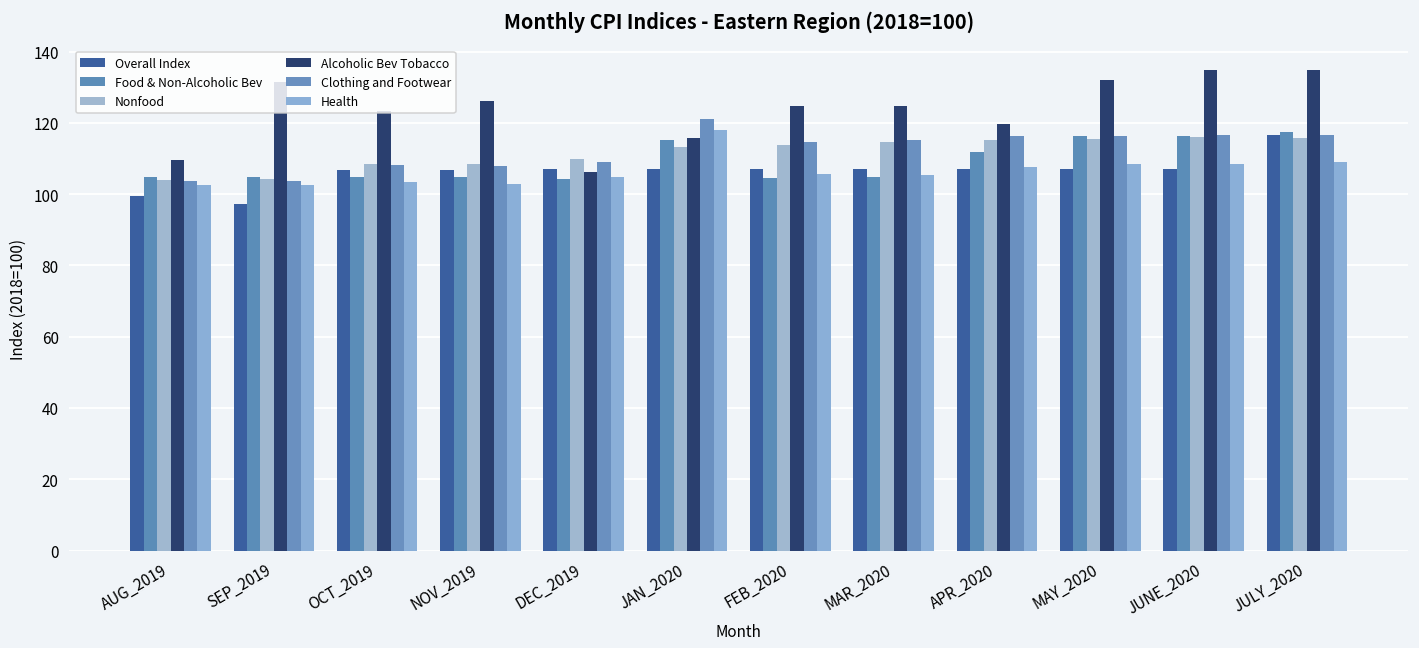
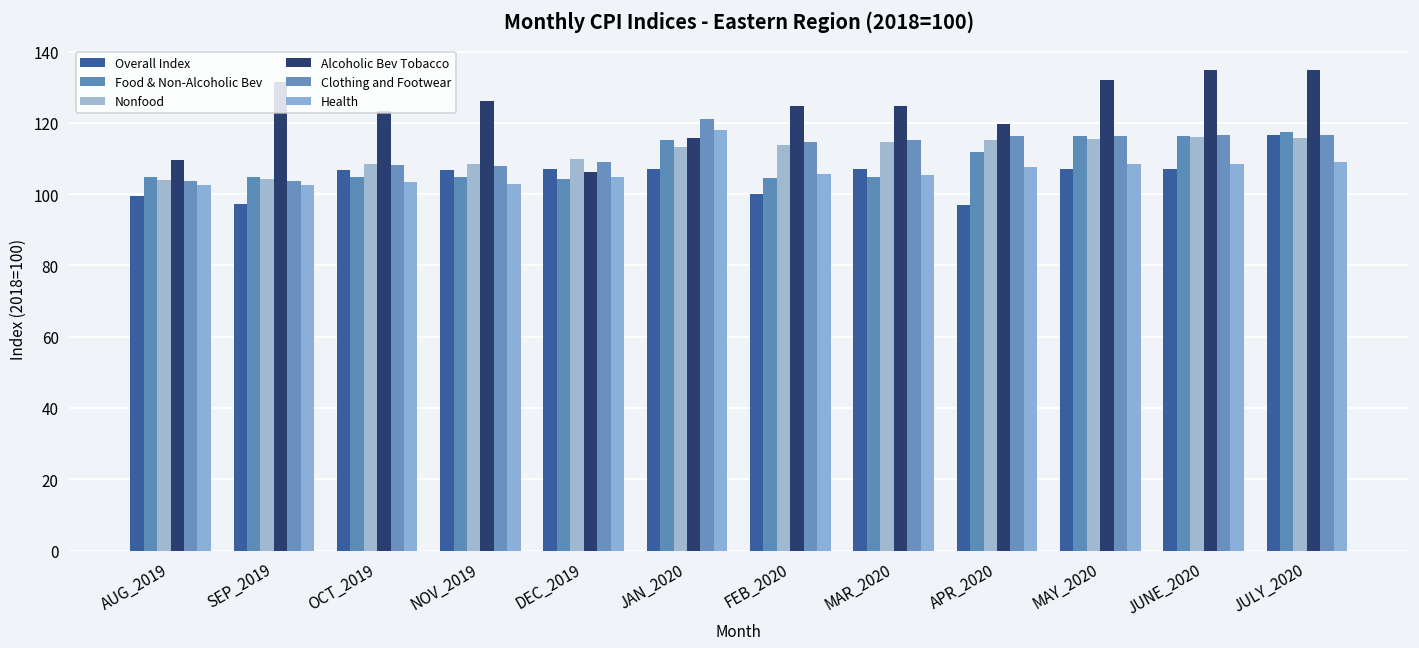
  {
    "Overall Index": {
      "AUG_2019": 100,
      "SEP_2019": 97,
      "OCT_2019": 107,
      "NOV_2019": 107,
      "DEC_2019": 107,
      "JAN_2020": 107,
-     "FEB_2020": 107,
+     "FEB_2020": 100,
      "MAR_2020": 107,
-     "APR_2020": 107,
+     "APR_2020": 97,
      "MAY_2020": 107,
      "JUNE_2020": 107,
      "JULY_2020": 117
    },
    "Alcoholic Bev Tobacco": {
      "AUG_2019": 110,
      "OCT_2019": 123,
      "NOV_2019": 126,
      "DEC_2019": 106,
      "JAN_2020": 116,
      "FEB_2020": 125,
      "MAR_2020": 125,
      "APR_2020": 120,
      "MAY_2020": 132,
      "JUNE_2020": 135,
      "JULY_2020": 135
    }
  }
